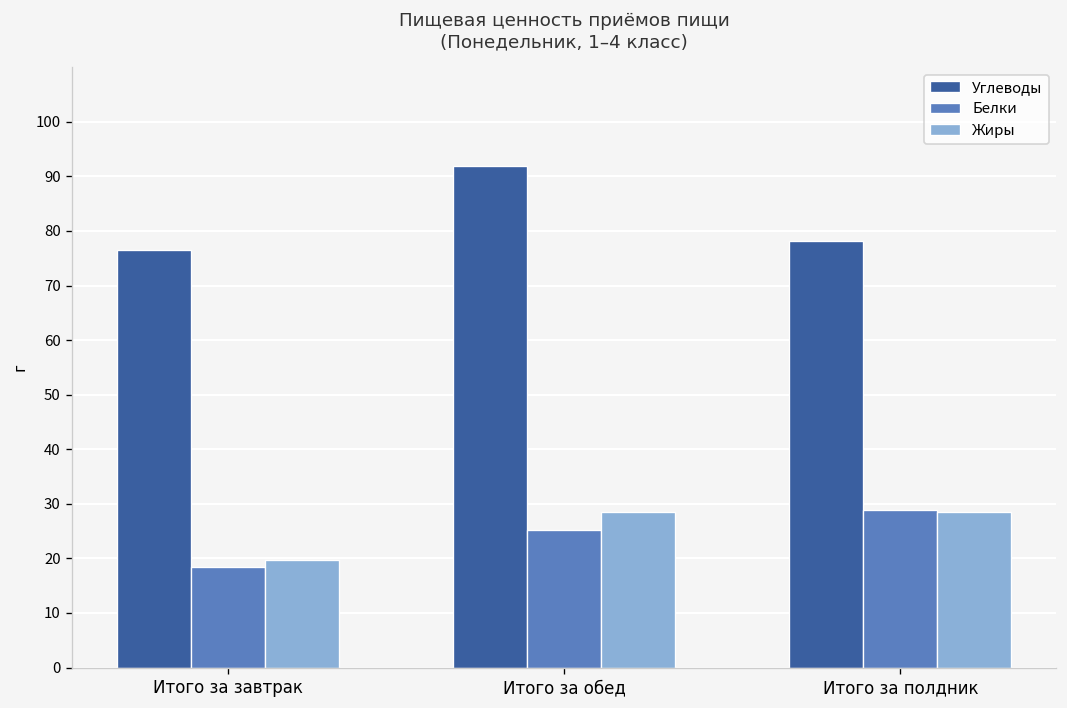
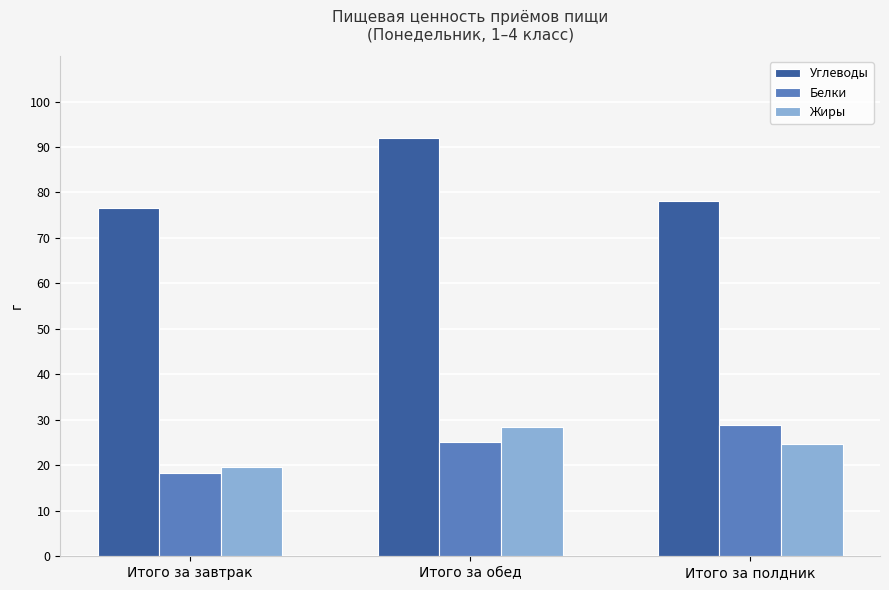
  {
    "Жиры": {
      "Итого за завтрак": 20,
      "Итого за обед": 28,
-     "Итого за полдник": 28
+     "Итого за полдник": 25
    }
  }
